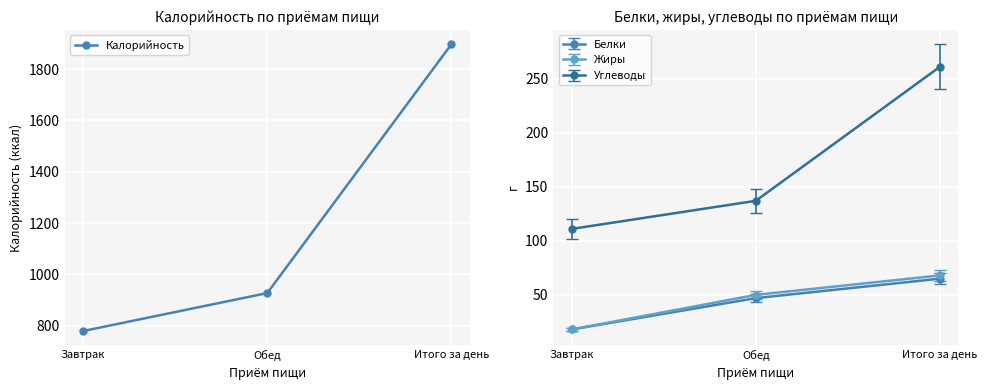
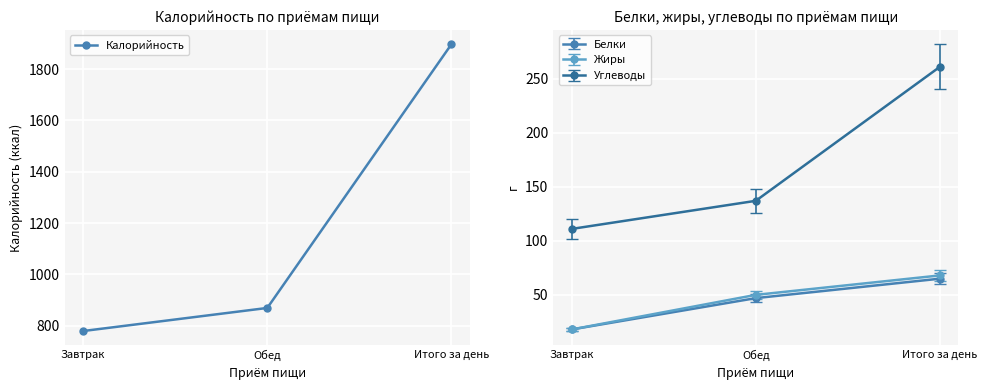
  {
    "Калорийность по приёмам пищи": {
      "Завтрак": 780,
-     "Обед": 930,
+     "Обед": 870,
      "Итого за день": 1900
    }
  }
